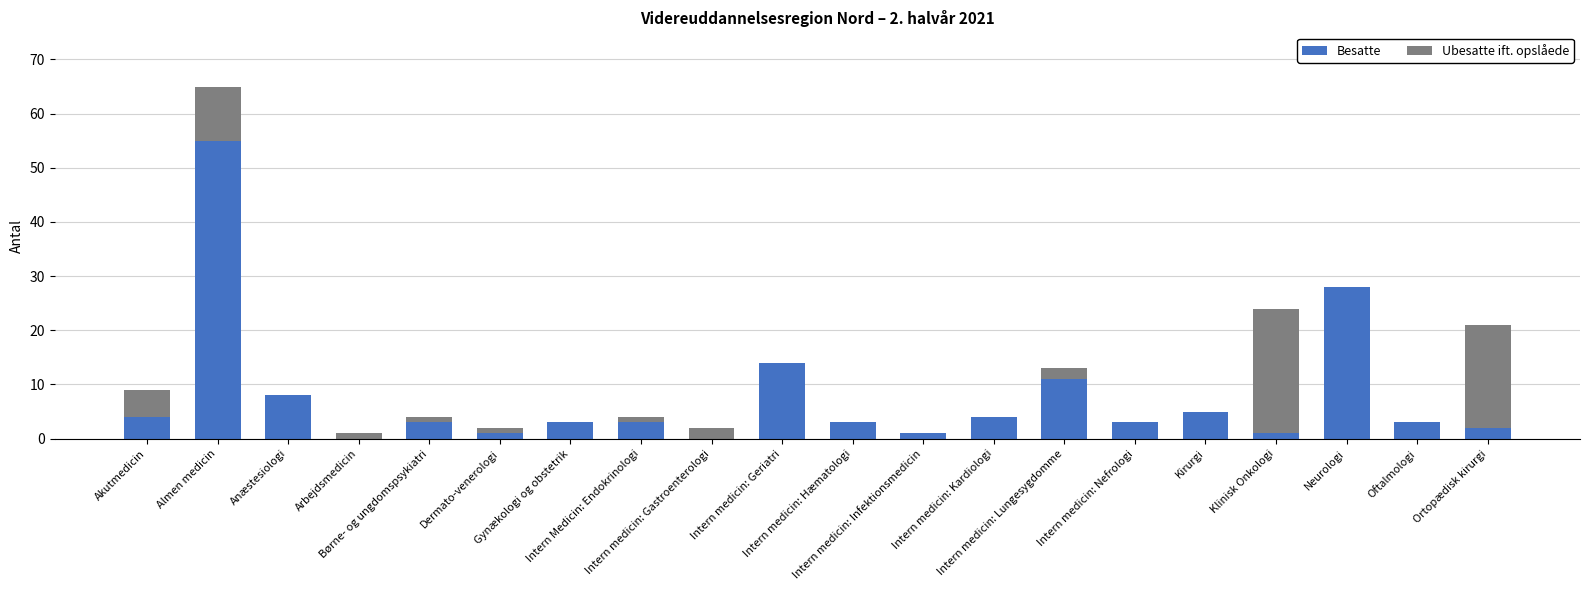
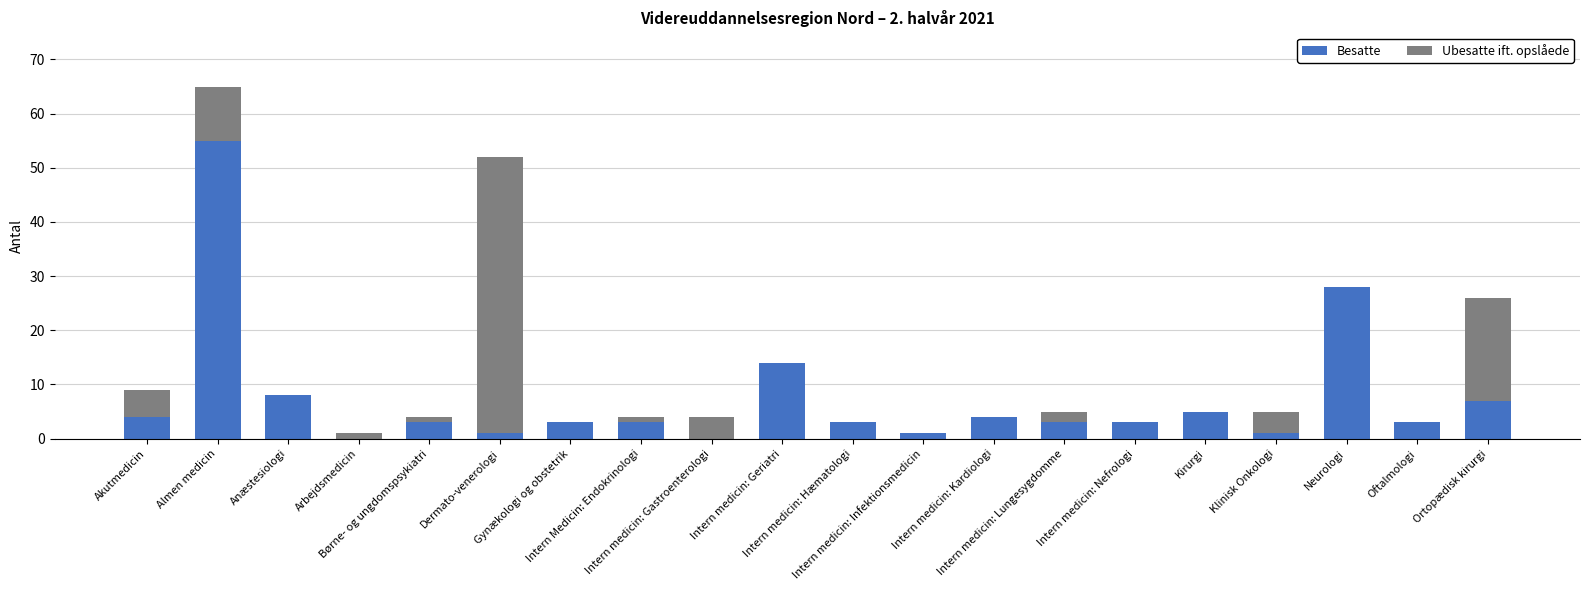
  {
    "Besatte": {
      "Akutmedicin": 4,
      "Almen medicin": 55,
      "Anæstesiologi": 8,
      "Arbejdsmedicin": 0,
      "Børne- og ungdomspsykiatri": 3,
      "Dermato-venerologi": 1,
      "Gynækologi og obstetrik": 3,
      "Intern Medicin: Endokrinologi": 3,
      "Intern medicin: Gastroenterologi": 0,
      "Intern medicin: Geriatri": 14,
      "Intern medicin: Hæmatologi": 3,
      "Intern medicin: Infektionsmedicin": 1,
      "Intern medicin: Kardiologi": 4,
-     "Intern medicin: Lungesygdomme": 11,
+     "Intern medicin: Lungesygdomme": 3,
      "Intern medicin: Nefrologi": 3,
      "Kirurgi": 5,
      "Klinisk Onkologi": 1,
      "Neurologi": 28,
      "Oftalmologi": 3,
-     "Ortopædisk kirurgi": 2
+     "Ortopædisk kirurgi": 7
    },
    "Ubesatte ift. opslåede": {
      "Akutmedicin": 5,
      "Almen medicin": 10,
      "Anæstesiologi": 0,
      "Arbejdsmedicin": 1,
      "Børne- og ungdomspsykiatri": 1,
-     "Dermato-venerologi": 1,
+     "Dermato-venerologi": 51,
      "Gynækologi og obstetrik": 0,
      "Intern Medicin: Endokrinologi": 1,
-     "Intern medicin: Gastroenterologi": 2,
+     "Intern medicin: Gastroenterologi": 4,
      "Intern medicin: Geriatri": 0,
      "Intern medicin: Hæmatologi": 0,
      "Intern medicin: Infektionsmedicin": 0,
      "Intern medicin: Kardiologi": 0,
      "Intern medicin: Lungesygdomme": 2,
      "Intern medicin: Nefrologi": 0,
      "Kirurgi": 0,
-     "Klinisk Onkologi": 23,
+     "Klinisk Onkologi": 4,
      "Neurologi": 0,
      "Oftalmologi": 0,
      "Ortopædisk kirurgi": 19
    }
  }
